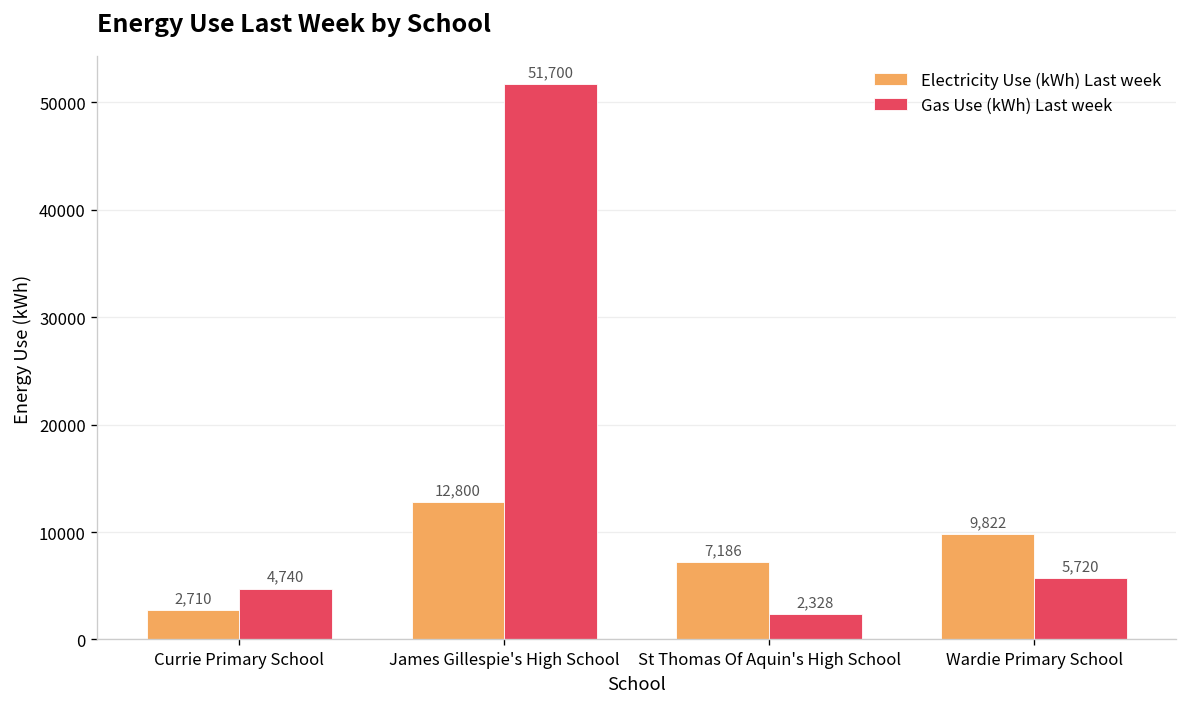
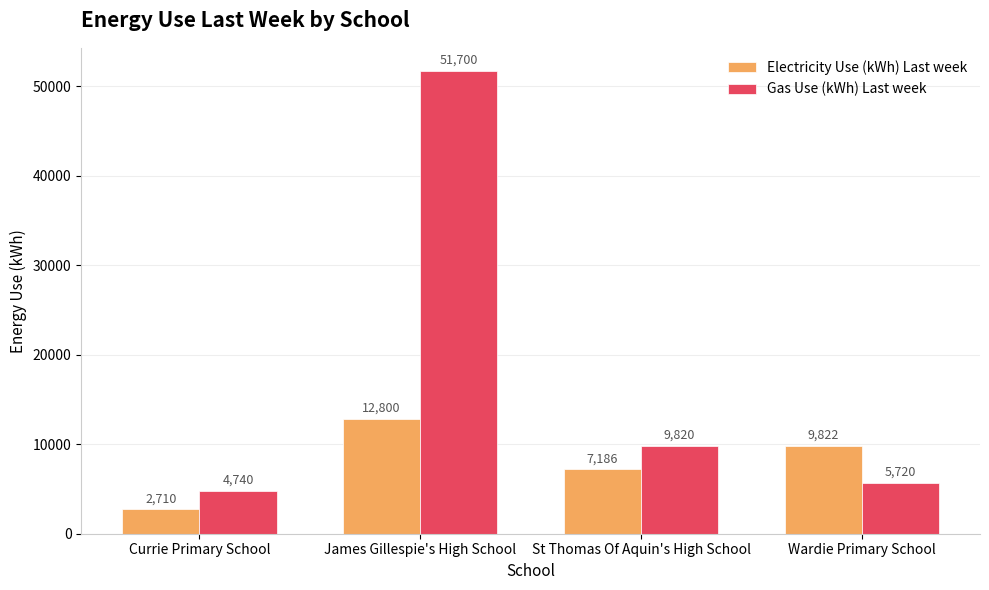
  {
    "Electricity Use (kWh) Last week": {
      "Currie Primary School": "2,710",
      "James Gillespie's High School": "12,800",
      "St Thomas Of Aquin's High School": "7,186",
      "Wardie Primary School": "9,822"
    },
    "Gas Use (kWh) Last week": {
      "Currie Primary School": "4,740",
      "James Gillespie's High School": "51,700",
-     "St Thomas Of Aquin's High School": "2,328",
+     "St Thomas Of Aquin's High School": "9,820",
      "Wardie Primary School": "5,720"
    }
  }
